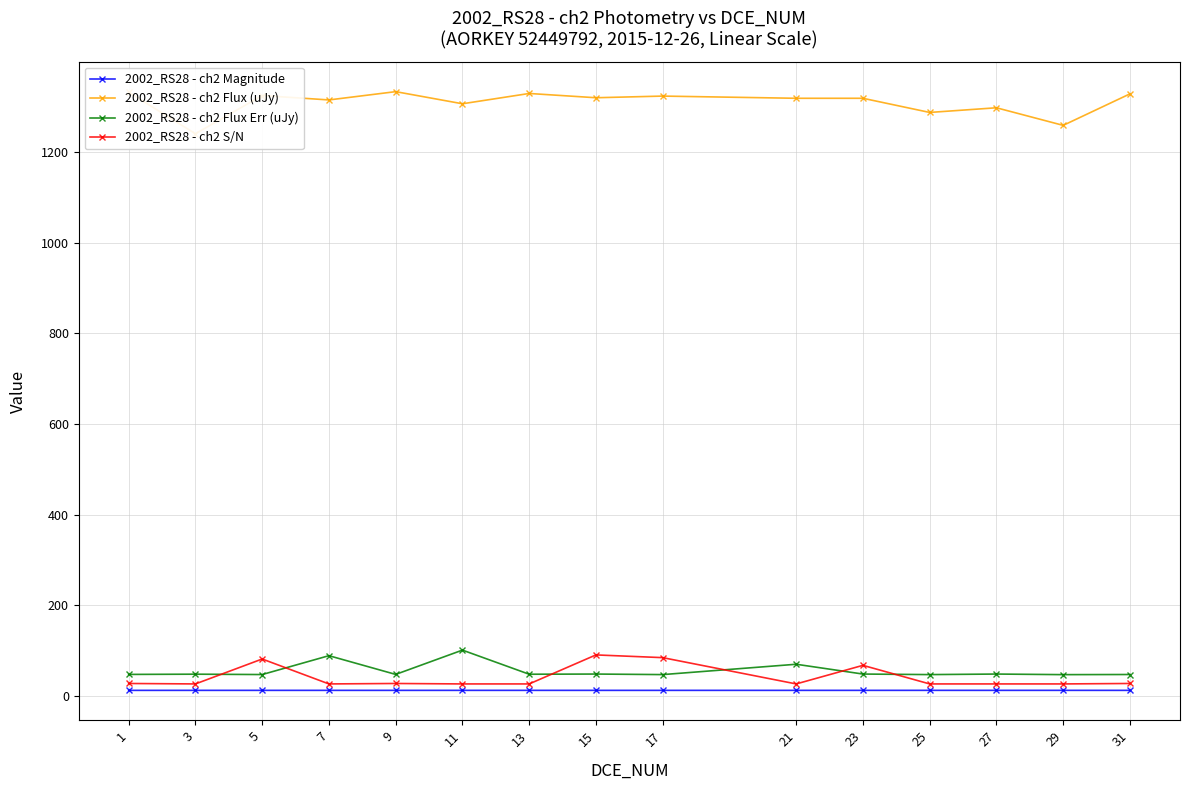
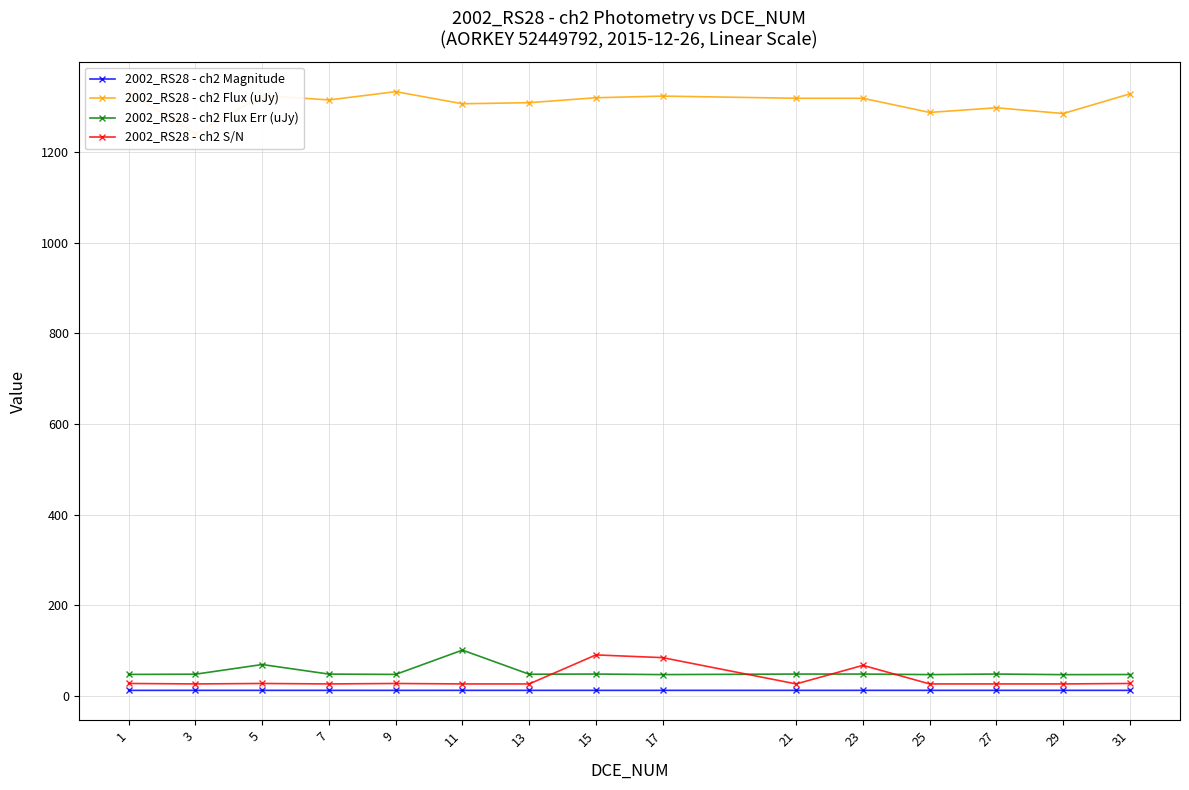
  {
    "2002_RS28 - ch2 Magnitude": {
      "1": 10,
      "3": 10,
      "5": 10,
      "7": 10,
      "9": 10,
      "11": 10,
      "13": 10,
      "15": 10,
      "17": 10,
      "21": 10,
      "23": 10,
      "25": 10,
      "27": 10,
      "29": 10,
      "31": 10
    },
    "2002_RS28 - ch2 Flux (uJy)": {
      "7": 1320,
      "9": 1330,
      "11": 1310,
-     "13": 1330,
+     "13": 1310,
      "15": 1320,
      "17": 1320,
      "21": 1320,
      "23": 1320,
      "25": 1290,
      "27": 1300,
-     "29": 1260,
+     "29": 1290,
      "31": 1330
    },
    "2002_RS28 - ch2 Flux Err (uJy)": {
      "1": 50,
      "3": 50,
-     "5": 50,
-     "7": 90,
+     "5": 70,
+     "7": 50,
      "9": 50,
      "11": 100,
      "13": 50,
      "15": 50,
      "17": 50,
-     "21": 70,
+     "21": 50,
      "23": 50,
      "25": 50,
      "27": 50,
      "29": 50,
      "31": 50
    },
    "2002_RS28 - ch2 S/N": {
      "1": 30,
      "3": 30,
-     "5": 80,
+     "5": 30,
      "7": 30,
      "9": 30,
      "11": 30,
      "13": 30,
      "15": 90,
      "17": 90,
      "21": 30,
      "23": 70,
      "25": 30,
      "27": 30,
      "29": 30,
      "31": 30
    }
  }
